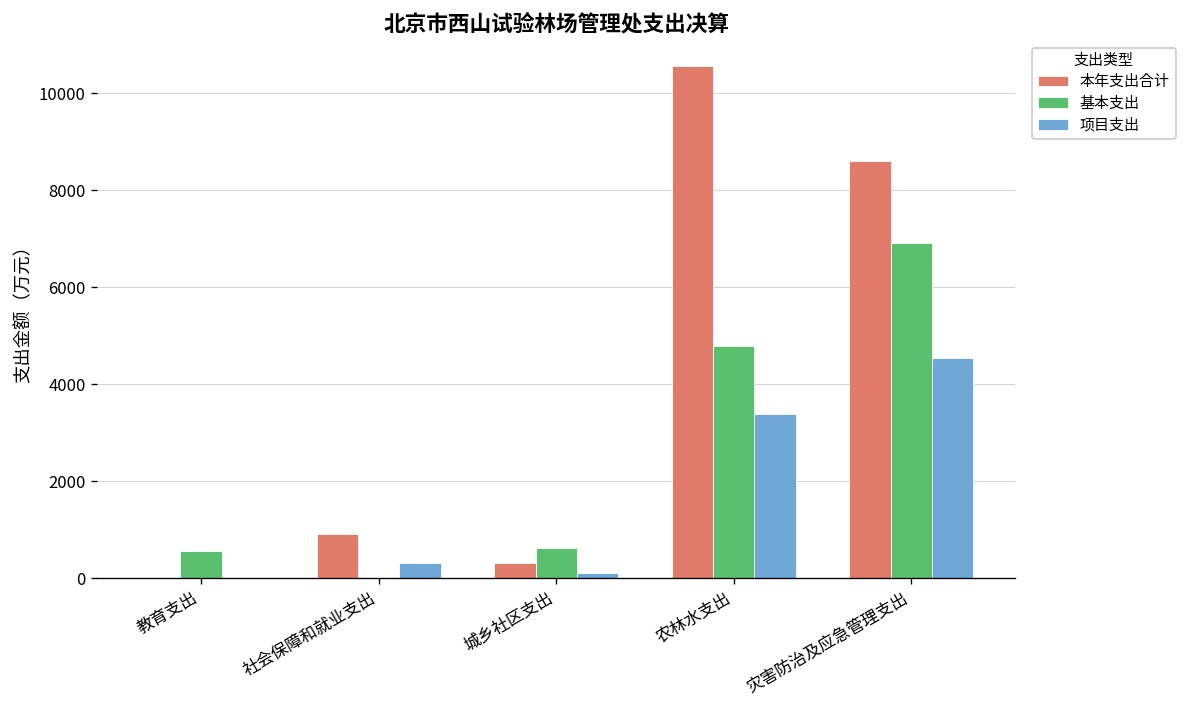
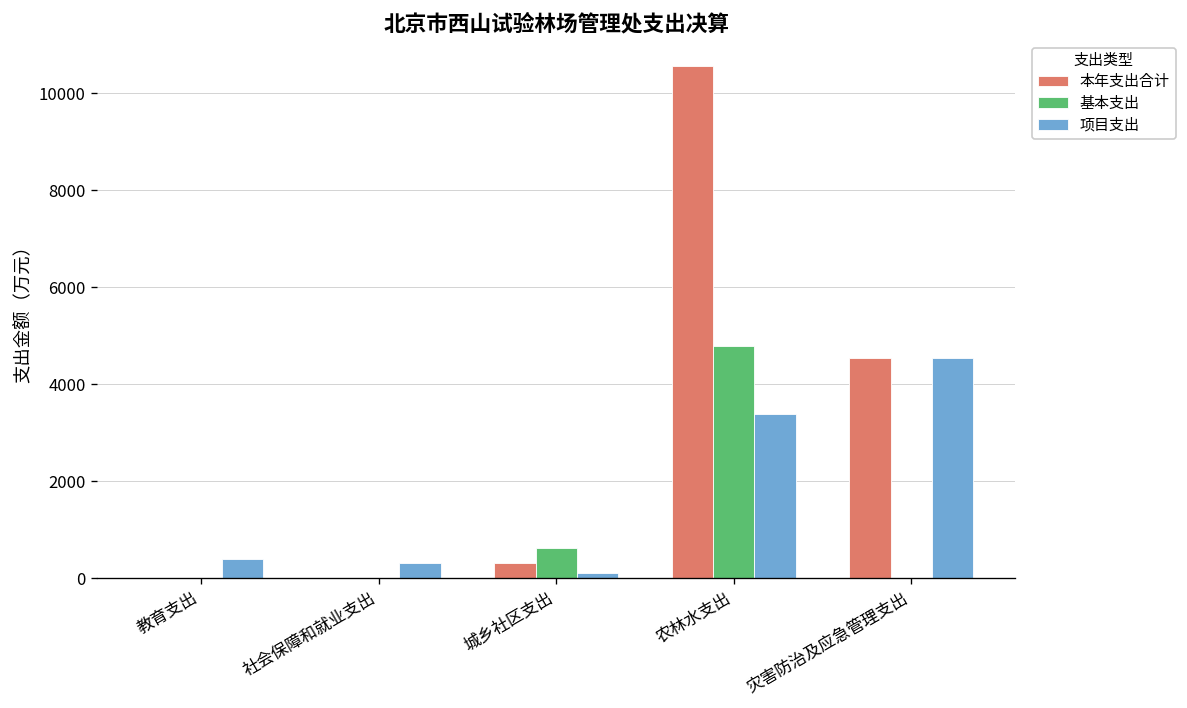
  {
    "本年支出合计": {
-     "社会保障和就业支出": 900,
+     "社会保障和就业支出": 0,
      "城乡社区支出": 300,
      "农林水支出": 10600,
-     "灾害防治及应急管理支出": 8600
+     "灾害防治及应急管理支出": 4500
    },
    "基本支出": {
-     "教育支出": 600,
+     "教育支出": 0,
      "城乡社区支出": 600,
      "农林水支出": 4800,
-     "灾害防治及应急管理支出": 6900
+     "灾害防治及应急管理支出": 0
    },
    "项目支出": {
-     "教育支出": 0,
+     "教育支出": 400,
      "社会保障和就业支出": 300,
      "城乡社区支出": 100,
      "农林水支出": 3400,
      "灾害防治及应急管理支出": 4500
    }
  }
